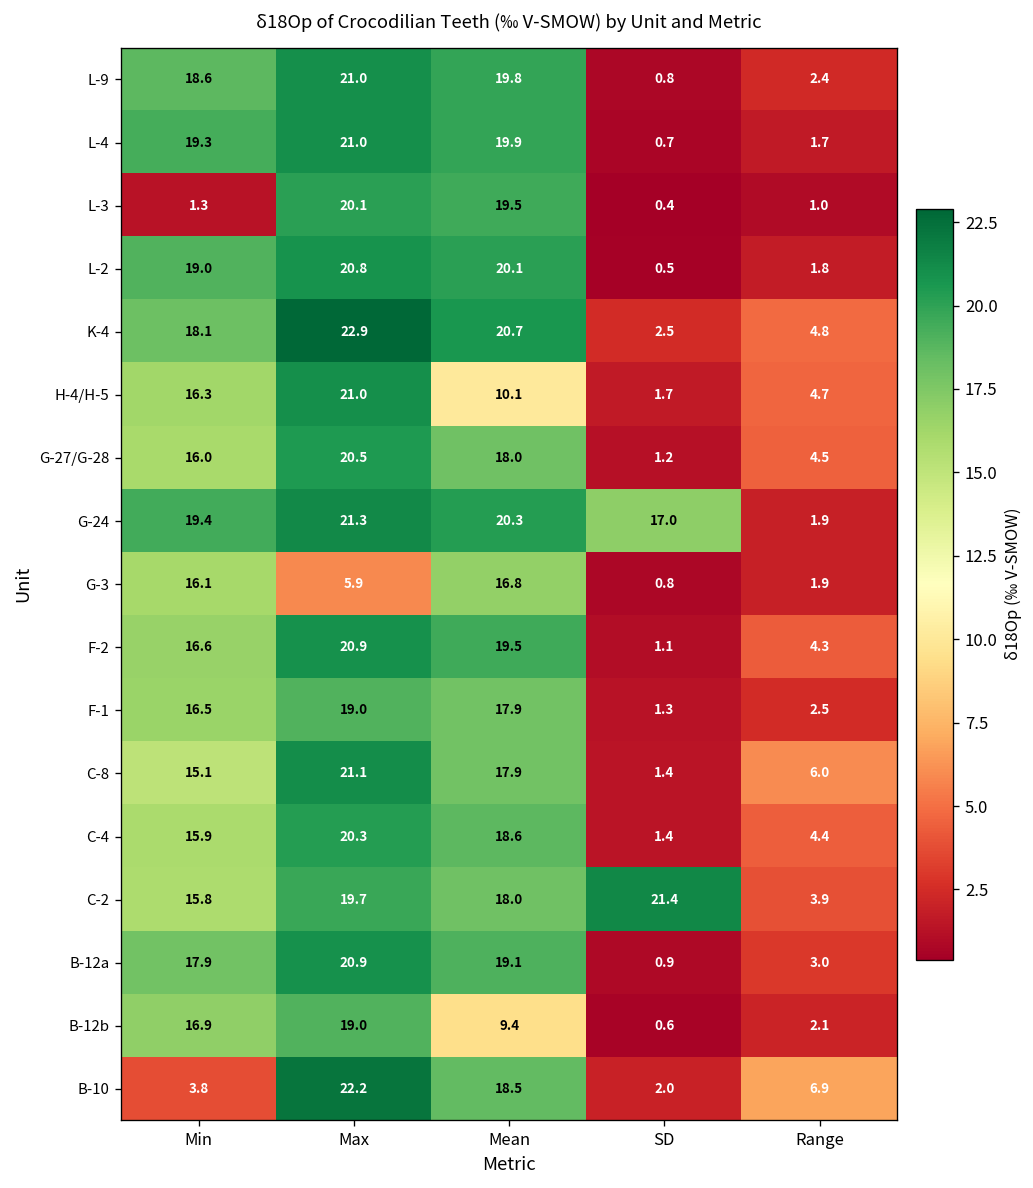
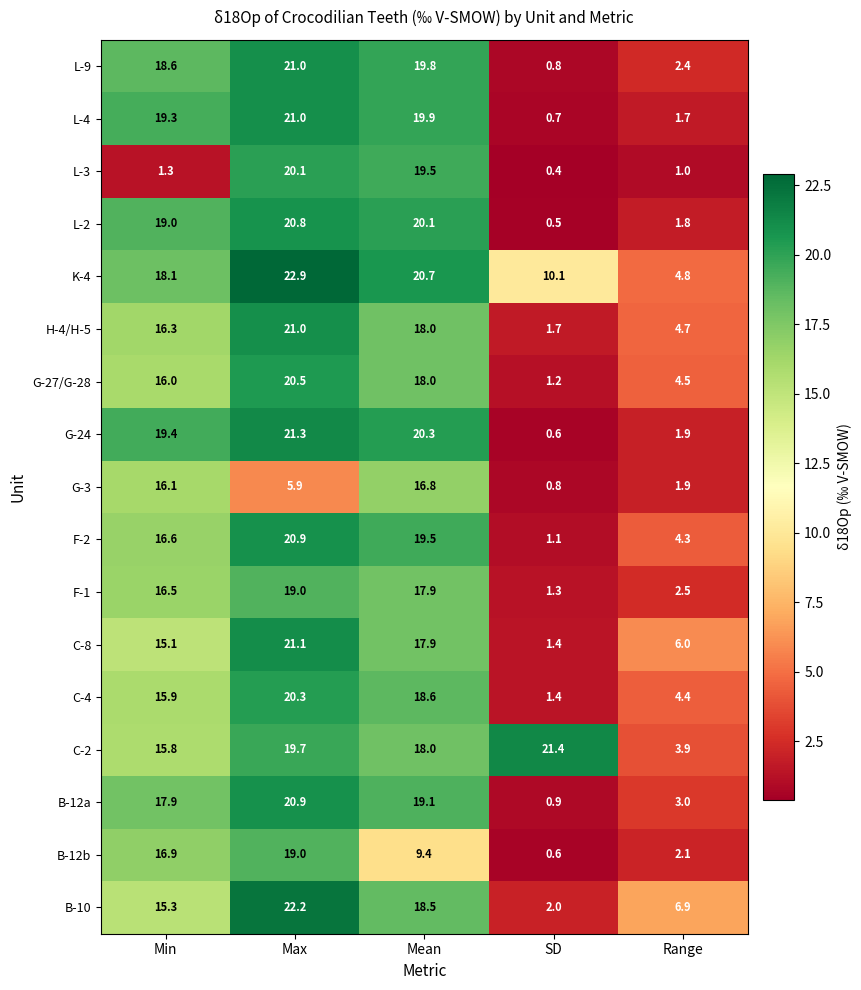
  {
    "L-9": {
      "Min": 18.6,
      "Max": 21.0,
      "Mean": 19.8,
      "SD": 0.8,
      "Range": 2.4
    },
    "L-4": {
      "Min": 19.3,
      "Max": 21.0,
      "Mean": 19.9,
      "SD": 0.7,
      "Range": 1.7
    },
    "L-3": {
      "Min": 1.3,
      "Max": 20.1,
      "Mean": 19.5,
      "SD": 0.4,
      "Range": 1.0
    },
    "L-2": {
      "Min": 19.0,
      "Max": 20.8,
      "Mean": 20.1,
      "SD": 0.5,
      "Range": 1.8
    },
    "K-4": {
      "Min": 18.1,
      "Max": 22.9,
      "Mean": 20.7,
-     "SD": 2.5,
+     "SD": 10.1,
      "Range": 4.8
    },
    "H-4/H-5": {
      "Min": 16.3,
      "Max": 21.0,
-     "Mean": 10.1,
+     "Mean": 18.0,
      "SD": 1.7,
      "Range": 4.7
    },
    "G-27/G-28": {
      "Min": 16.0,
      "Max": 20.5,
      "Mean": 18.0,
      "SD": 1.2,
      "Range": 4.5
    },
    "G-24": {
      "Min": 19.4,
      "Max": 21.3,
      "Mean": 20.3,
-     "SD": 17.0,
+     "SD": 0.6,
      "Range": 1.9
    },
    "G-3": {
      "Min": 16.1,
      "Max": 5.9,
      "Mean": 16.8,
      "SD": 0.8,
      "Range": 1.9
    },
    "F-2": {
      "Min": 16.6,
      "Max": 20.9,
      "Mean": 19.5,
      "SD": 1.1,
      "Range": 4.3
    },
    "F-1": {
      "Min": 16.5,
      "Max": 19.0,
      "Mean": 17.9,
      "SD": 1.3,
      "Range": 2.5
    },
    "C-8": {
      "Min": 15.1,
      "Max": 21.1,
      "Mean": 17.9,
      "SD": 1.4,
      "Range": 6.0
    },
    "C-4": {
      "Min": 15.9,
      "Max": 20.3,
      "Mean": 18.6,
      "SD": 1.4,
      "Range": 4.4
    },
    "C-2": {
      "Min": 15.8,
      "Max": 19.7,
      "Mean": 18.0,
      "SD": 21.4,
      "Range": 3.9
    },
    "B-12a": {
      "Min": 17.9,
      "Max": 20.9,
      "Mean": 19.1,
      "SD": 0.9,
      "Range": 3.0
    },
    "B-12b": {
      "Min": 16.9,
      "Max": 19.0,
      "Mean": 9.4,
      "SD": 0.6,
      "Range": 2.1
    },
    "B-10": {
-     "Min": 3.8,
+     "Min": 15.3,
      "Max": 22.2,
      "Mean": 18.5,
      "SD": 2.0,
      "Range": 6.9
    }
  }
